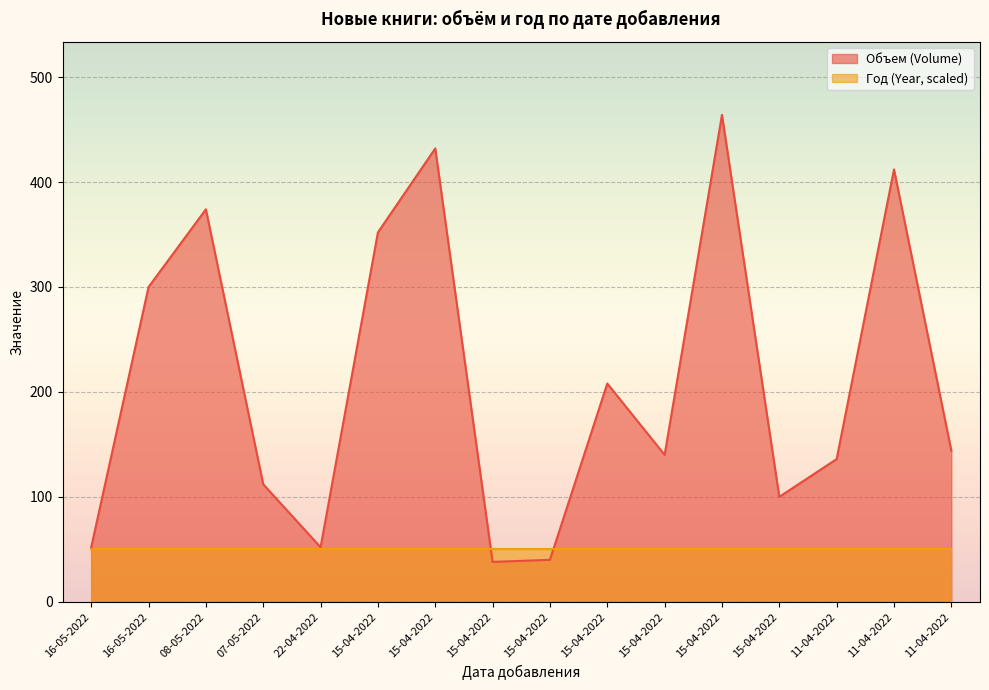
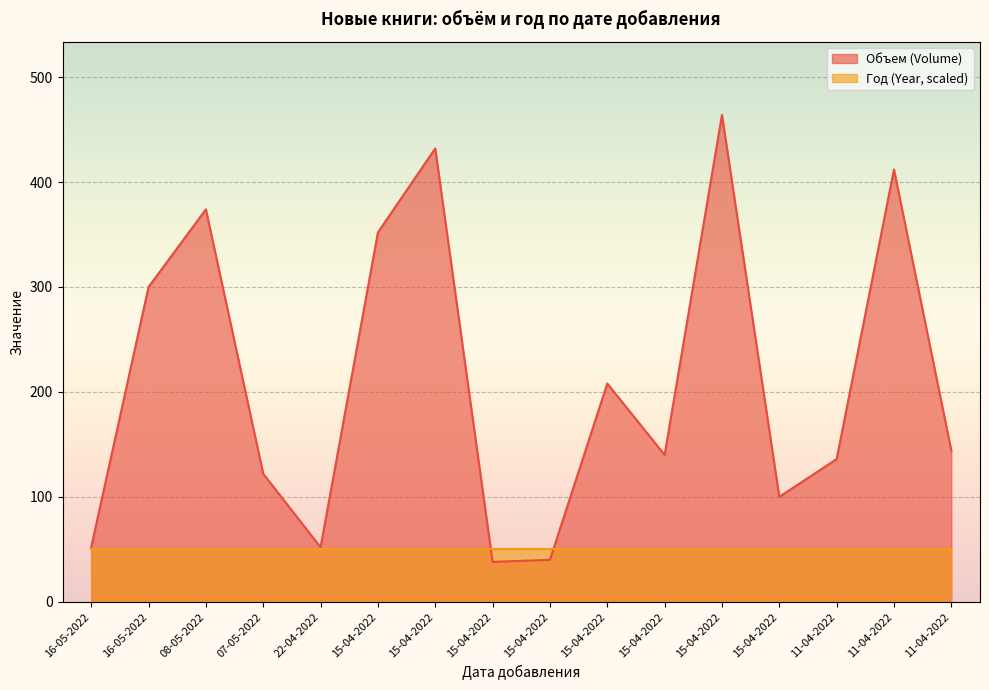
  {
    "Объем (Volume)": {
      "08-05-2022": 374,
-     "07-05-2022": 112
+     "07-05-2022": 122
    },
    "Год (Year, scaled)": {
      "08-05-2022": 50,
      "07-05-2022": 50
    }
  }
